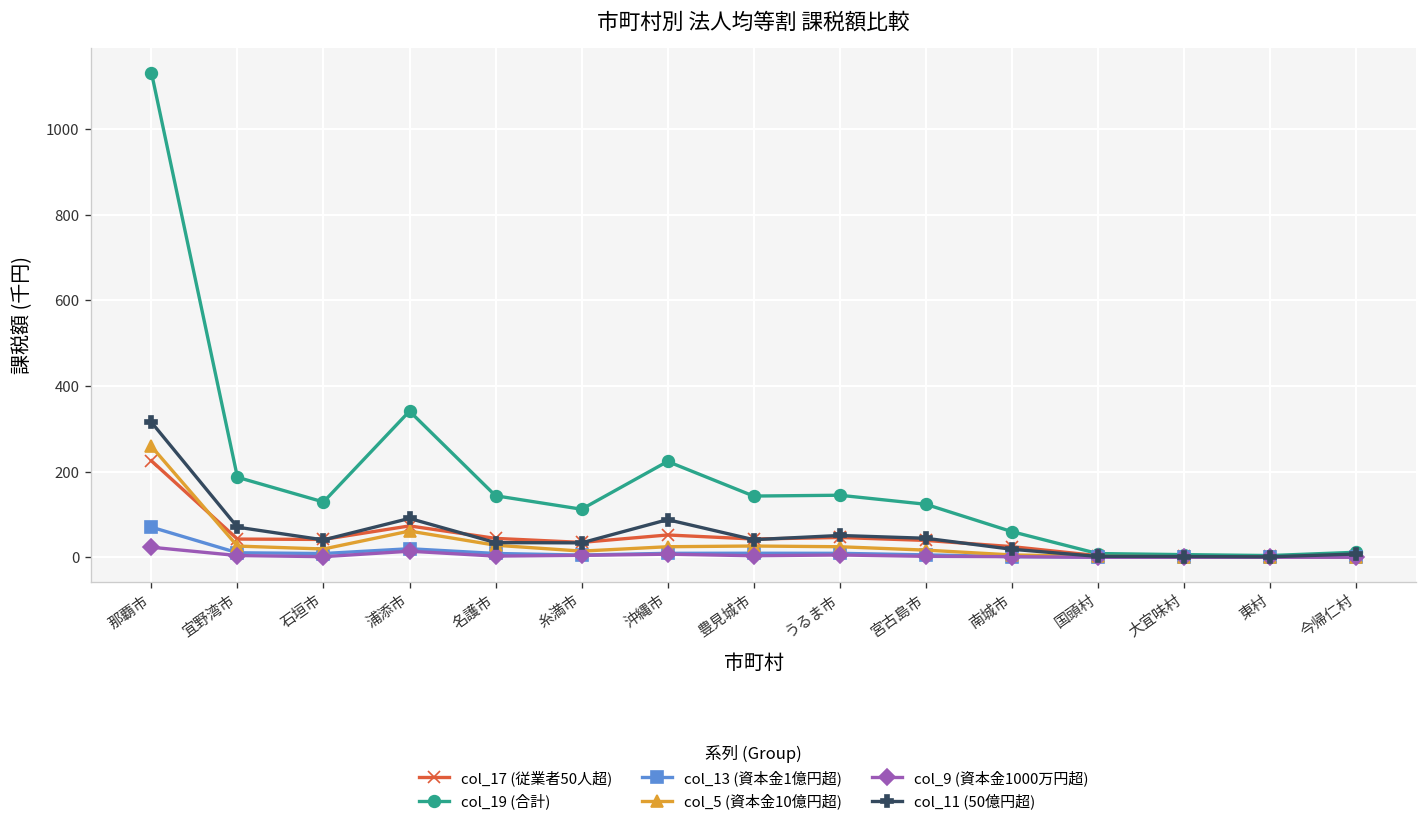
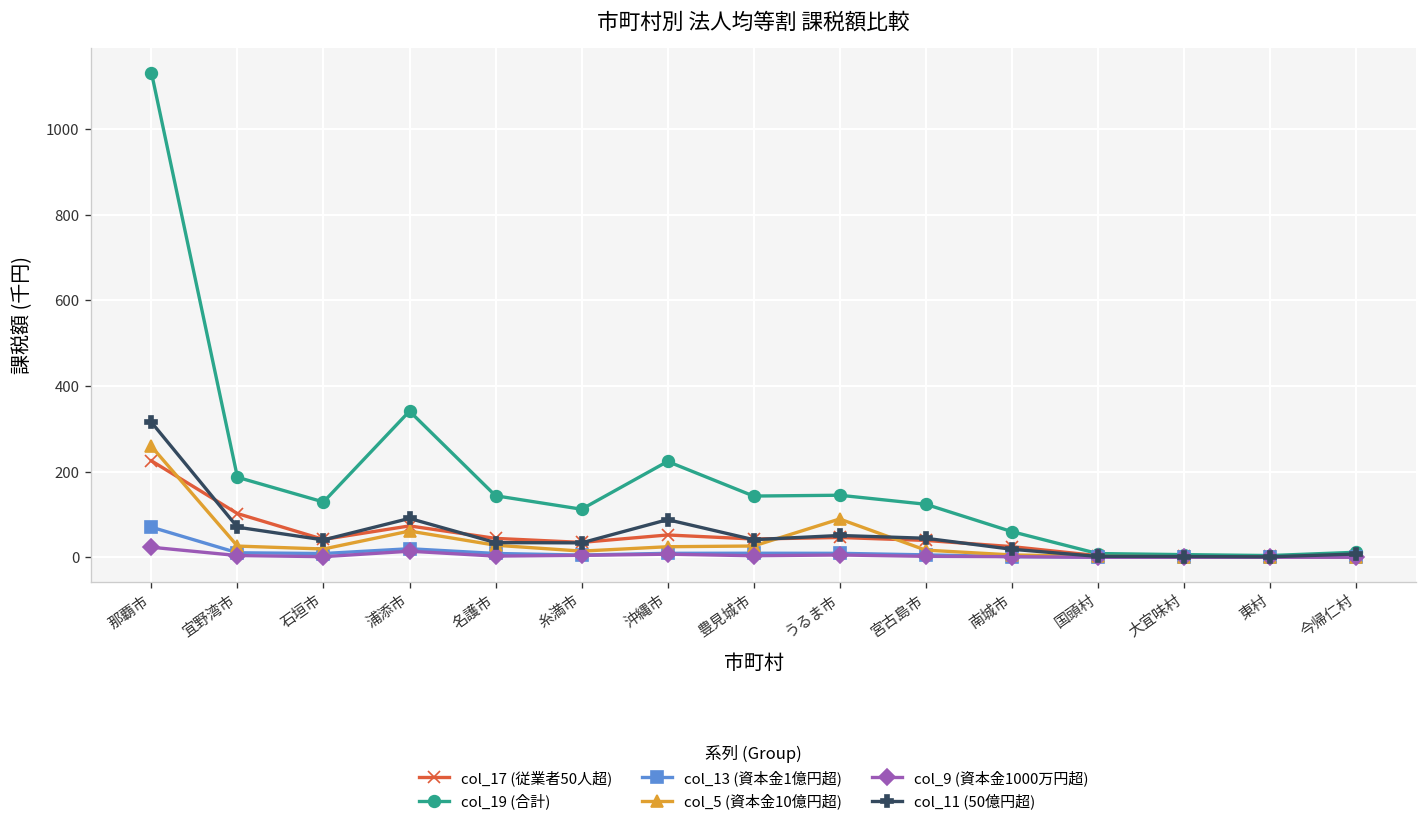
  {
    "col_17 (従業者50人超)": {
      "那覇市": 230,
-     "宜野湾市": 40,
+     "宜野湾市": 100,
      "浦添市": 70,
      "名護市": 40,
      "沖縄市": 50
    },
    "col_19 (合計)": {
      "那覇市": 1130,
      "宜野湾市": 190,
      "石垣市": 130,
      "浦添市": 340,
      "名護市": 140,
      "糸満市": 110,
      "沖縄市": 220,
      "豊見城市": 140,
      "うるま市": 140,
      "宮古島市": 120,
      "南城市": 60
    },
    "col_13 (資本金1億円超)": {
      "那覇市": 70,
      "石垣市": 10
    },
    "col_5 (資本金10億円超)": {
      "那覇市": 260,
      "宜野湾市": 30,
      "石垣市": 20,
      "浦添市": 60,
      "糸満市": 10,
      "沖縄市": 20,
      "豊見城市": 30,
-     "うるま市": 20,
+     "うるま市": 90,
      "宮古島市": 20
    },
    "col_9 (資本金1000万円超)": {
      "那覇市": 20,
      "石垣市": 0
    },
    "col_11 (50億円超)": {
      "那覇市": 320,
      "宜野湾市": 70,
      "浦添市": 90,
      "沖縄市": 90
    }
  }
